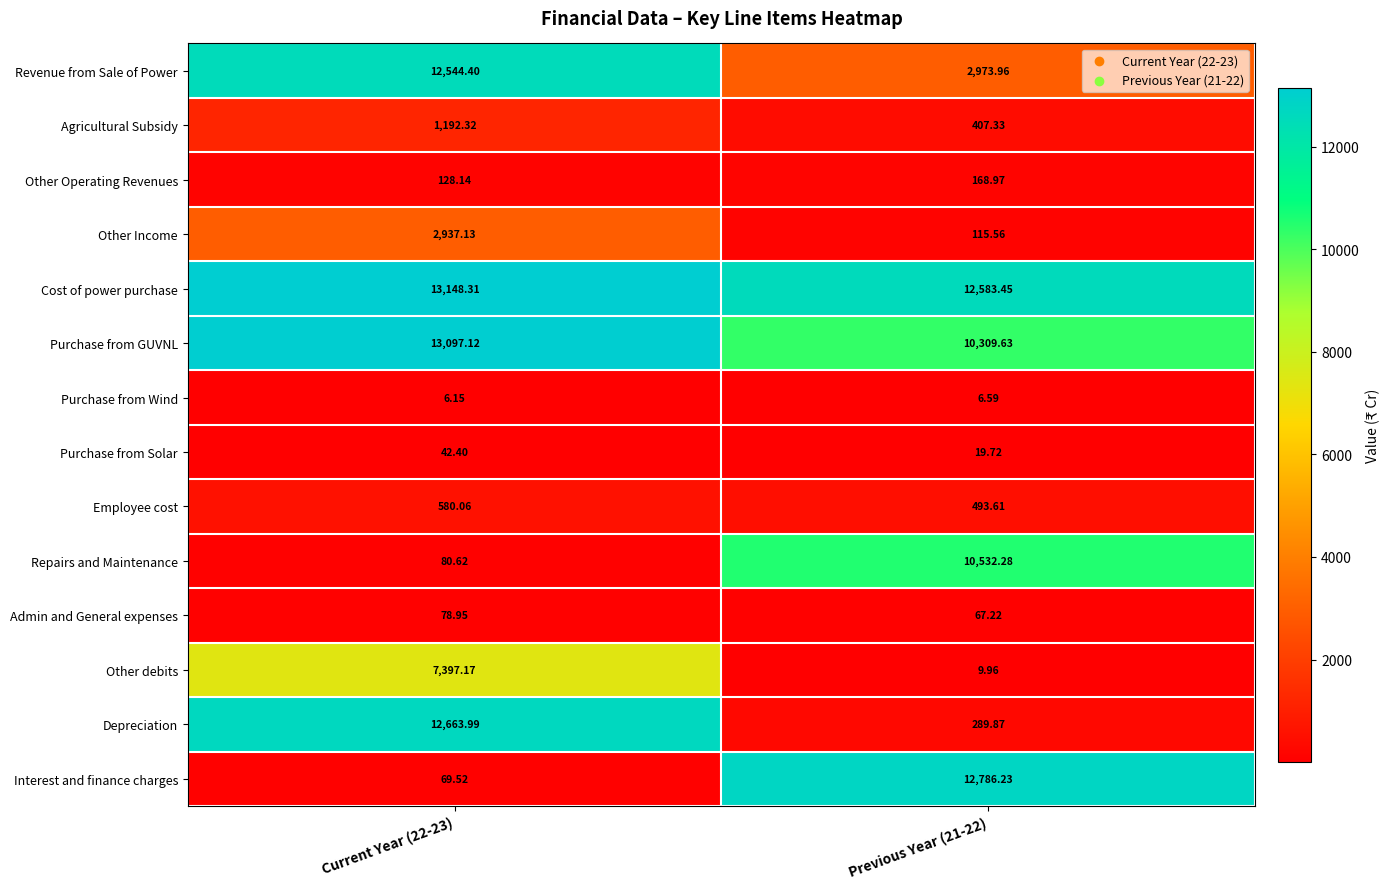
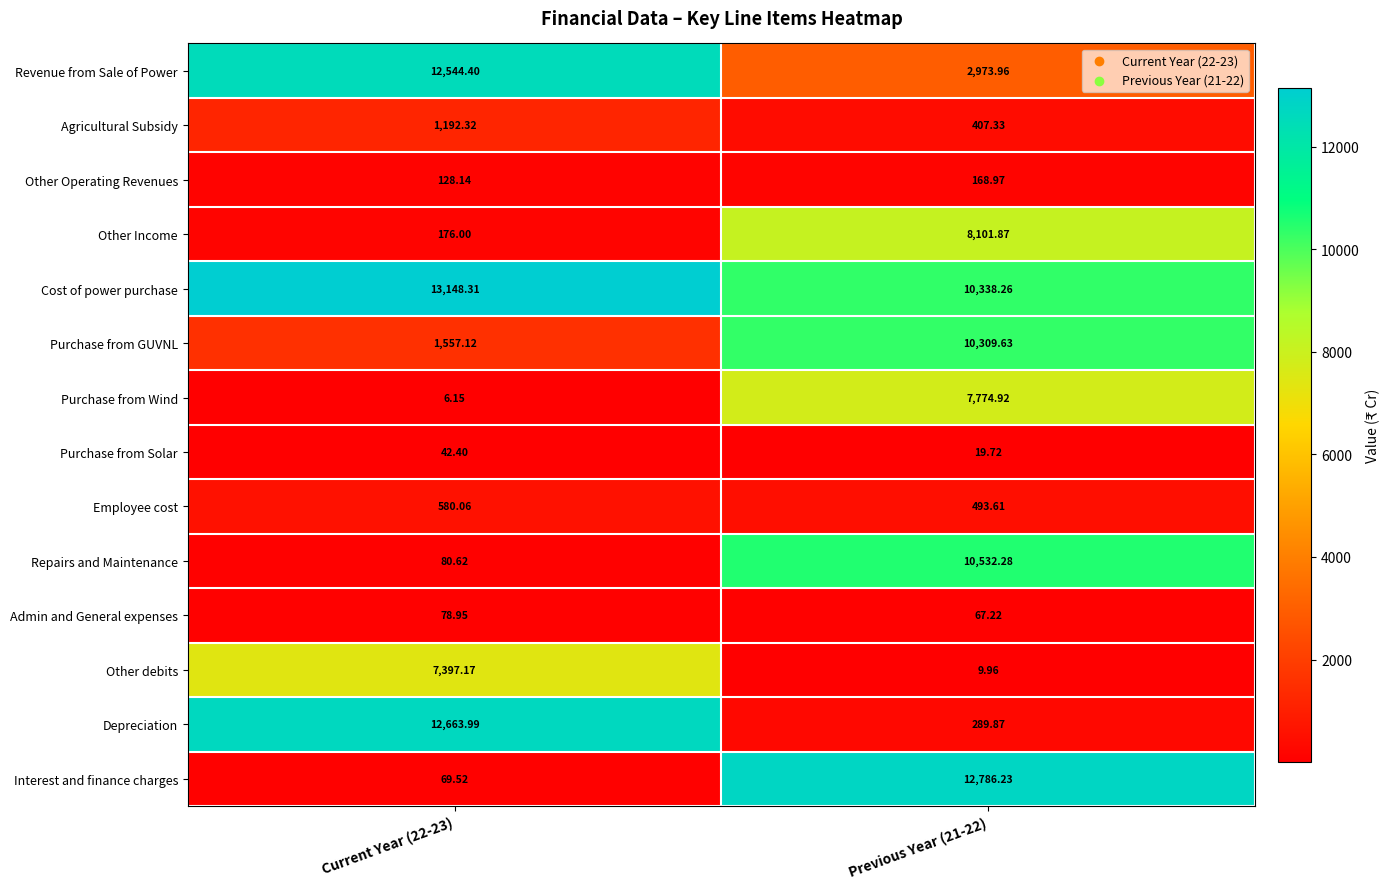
  {
    "Revenue from Sale of Power": {
      "Current Year (22-23)": "12,544.40",
      "Previous Year (21-22)": "2,973.96"
    },
    "Agricultural Subsidy": {
      "Current Year (22-23)": "1,192.32",
      "Previous Year (21-22)": "407.33"
    },
    "Other Operating Revenues": {
      "Current Year (22-23)": "128.14",
      "Previous Year (21-22)": "168.97"
    },
    "Other Income": {
-     "Current Year (22-23)": "2,937.13",
-     "Previous Year (21-22)": "115.56"
+     "Current Year (22-23)": "176.00",
+     "Previous Year (21-22)": "8,101.87"
    },
    "Cost of power purchase": {
      "Current Year (22-23)": "13,148.31",
-     "Previous Year (21-22)": "12,583.45"
+     "Previous Year (21-22)": "10,338.26"
    },
    "Purchase from GUVNL": {
-     "Current Year (22-23)": "13,097.12",
+     "Current Year (22-23)": "1,557.12",
      "Previous Year (21-22)": "10,309.63"
    },
    "Purchase from Wind": {
      "Current Year (22-23)": "6.15",
-     "Previous Year (21-22)": "6.59"
+     "Previous Year (21-22)": "7,774.92"
    },
    "Purchase from Solar": {
      "Current Year (22-23)": "42.40",
      "Previous Year (21-22)": "19.72"
    },
    "Employee cost": {
      "Current Year (22-23)": "580.06",
      "Previous Year (21-22)": "493.61"
    },
    "Repairs and Maintenance": {
      "Current Year (22-23)": "80.62",
      "Previous Year (21-22)": "10,532.28"
    },
    "Admin and General expenses": {
      "Current Year (22-23)": "78.95",
      "Previous Year (21-22)": "67.22"
    },
    "Other debits": {
      "Current Year (22-23)": "7,397.17",
      "Previous Year (21-22)": "9.96"
    },
    "Depreciation": {
      "Current Year (22-23)": "12,663.99",
      "Previous Year (21-22)": "289.87"
    },
    "Interest and finance charges": {
      "Current Year (22-23)": "69.52",
      "Previous Year (21-22)": "12,786.23"
    }
  }
